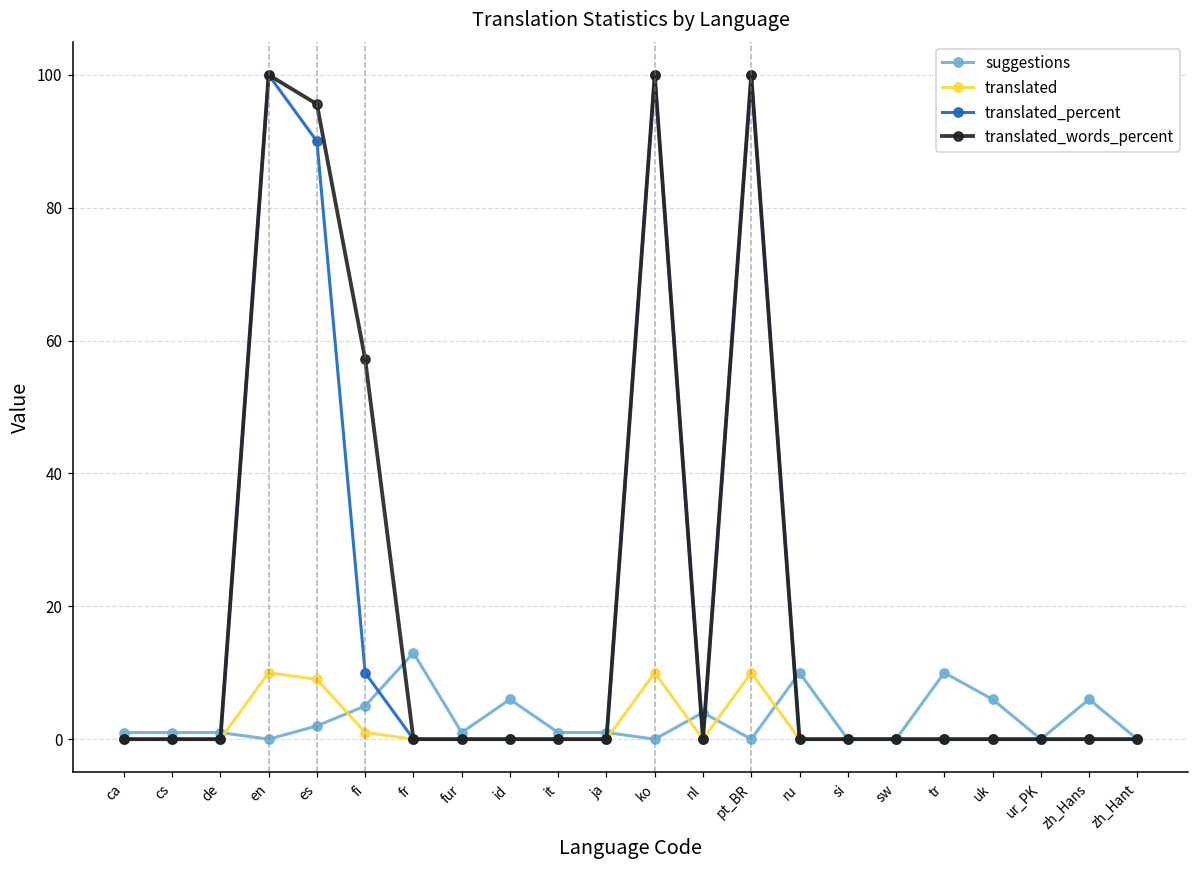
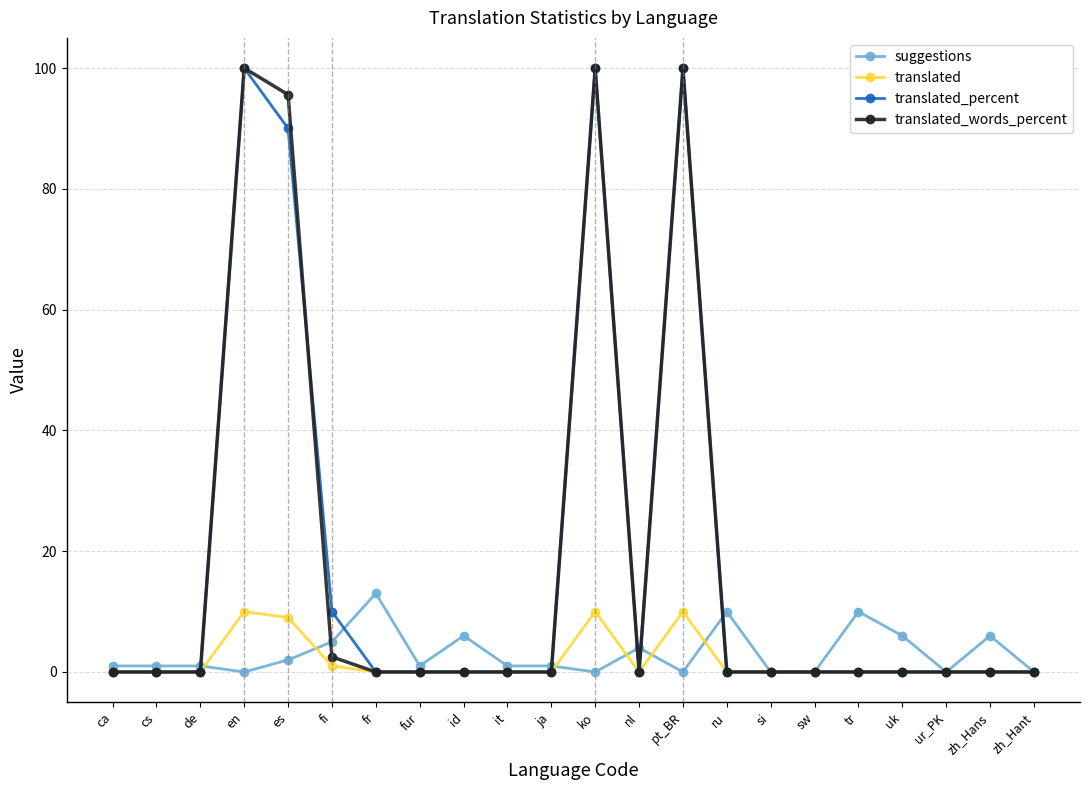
  {
    "suggestions": {
      "ca": 1,
      "cs": 1,
      "de": 1,
      "en": 0,
      "es": 2,
      "fi": 5,
      "fr": 13,
      "fur": 1,
      "id": 6,
      "it": 1,
      "ja": 1,
      "ko": 0,
      "nl": 4,
      "pt_BR": 0,
      "ru": 10,
      "tr": 10,
      "uk": 6,
      "zh_Hans": 6
    },
    "translated": {
      "en": 10,
      "es": 9,
      "fi": 1,
      "ko": 10,
      "pt_BR": 10
    },
    "translated_percent": {
      "es": 90,
      "fi": 10
    },
    "translated_words_percent": {
      "es": 96,
-     "fi": 57
+     "fi": 3
    }
  }
